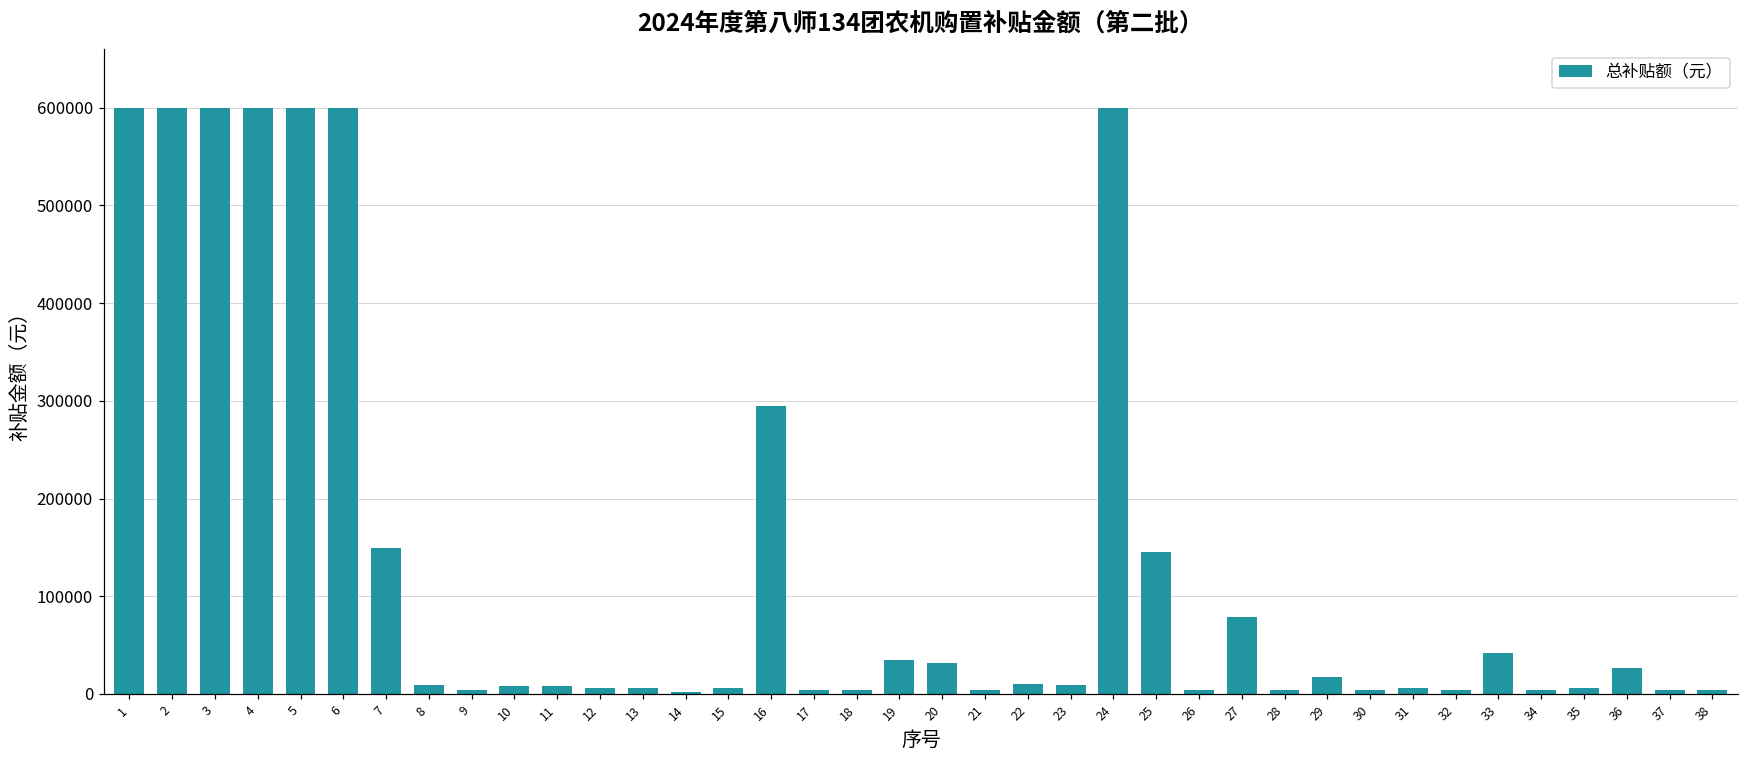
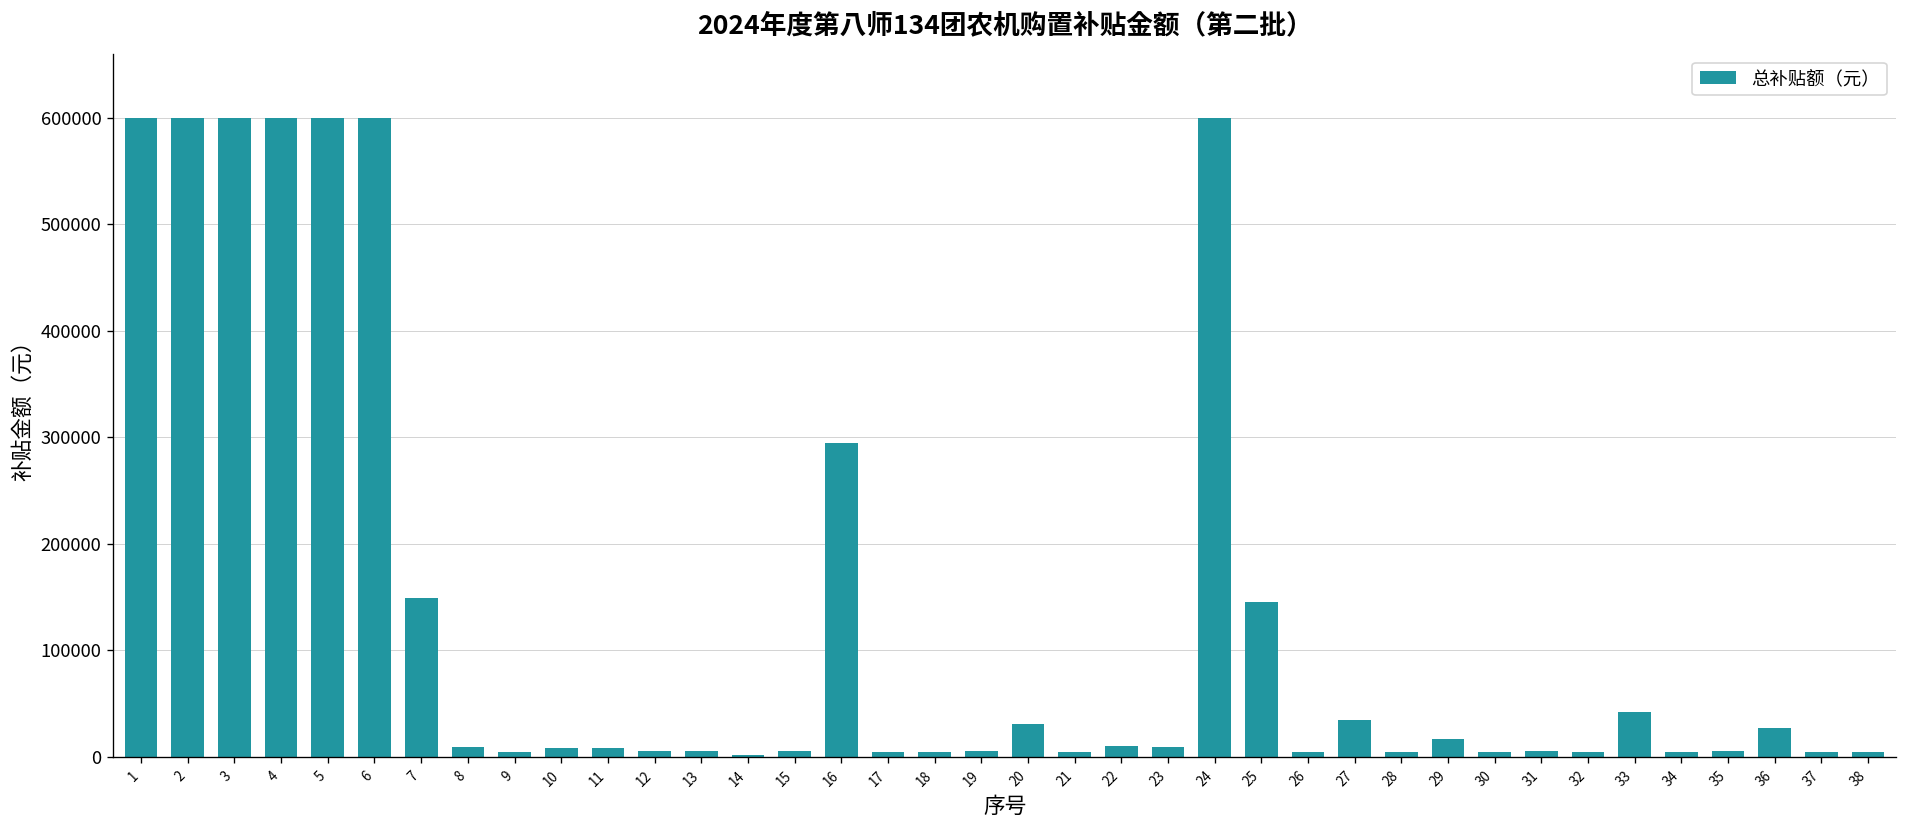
  {
    "1": 600000,
    "2": 600000,
    "3": 600000,
    "4": 600000,
    "5": 600000,
    "6": 600000,
    "7": 150000,
    "8": 10000,
    "9": 0,
    "10": 10000,
    "11": 10000,
    "12": 10000,
    "13": 10000,
    "15": 10000,
    "16": 290000,
    "17": 0,
    "18": 0,
-   "19": 30000,
+   "19": 10000,
    "20": 30000,
    "21": 0,
    "22": 10000,
    "23": 10000,
    "24": 600000,
    "25": 150000,
    "26": 0,
-   "27": 80000,
+   "27": 30000,
    "28": 0,
    "29": 20000,
    "30": 0,
    "31": 10000,
    "32": 0,
    "33": 40000,
    "34": 0,
    "35": 10000,
    "36": 30000,
    "37": 0,
    "38": 0
  }
